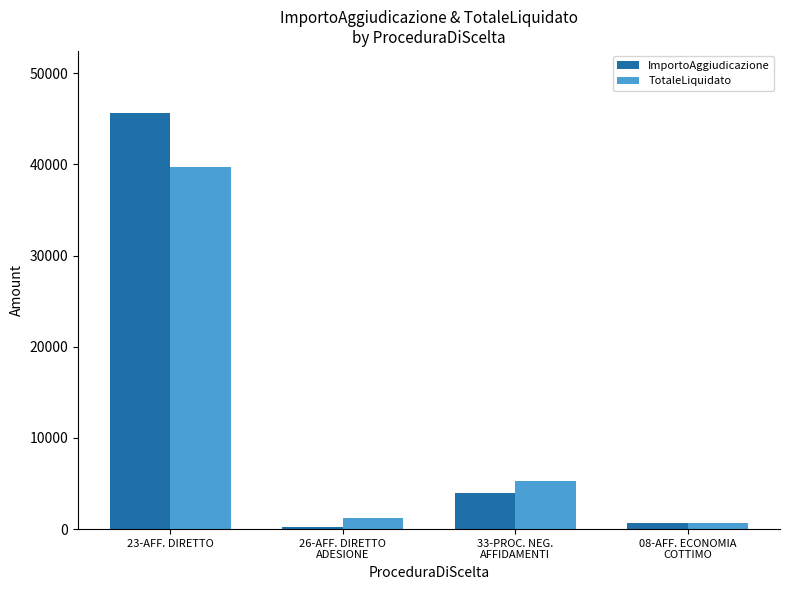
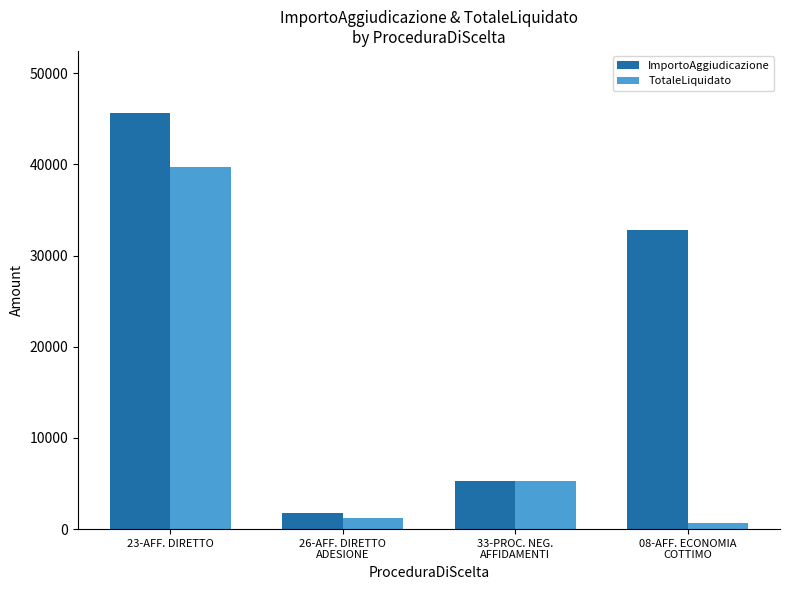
  {
    "ImportoAggiudicazione": {
      "23-AFF. DIRETTO": 46000,
-     "26-AFF. DIRETTO ADESIONE": 0,
-     "33-PROC. NEG. AFFIDAMENTI": 4000,
-     "08-AFF. ECONOMIA COTTIMO": 1000
+     "26-AFF. DIRETTO ADESIONE": 2000,
+     "33-PROC. NEG. AFFIDAMENTI": 5000,
+     "08-AFF. ECONOMIA COTTIMO": 33000
    },
    "TotaleLiquidato": {
      "23-AFF. DIRETTO": 40000,
      "26-AFF. DIRETTO ADESIONE": 1000,
      "33-PROC. NEG. AFFIDAMENTI": 5000,
      "08-AFF. ECONOMIA COTTIMO": 1000
    }
  }
